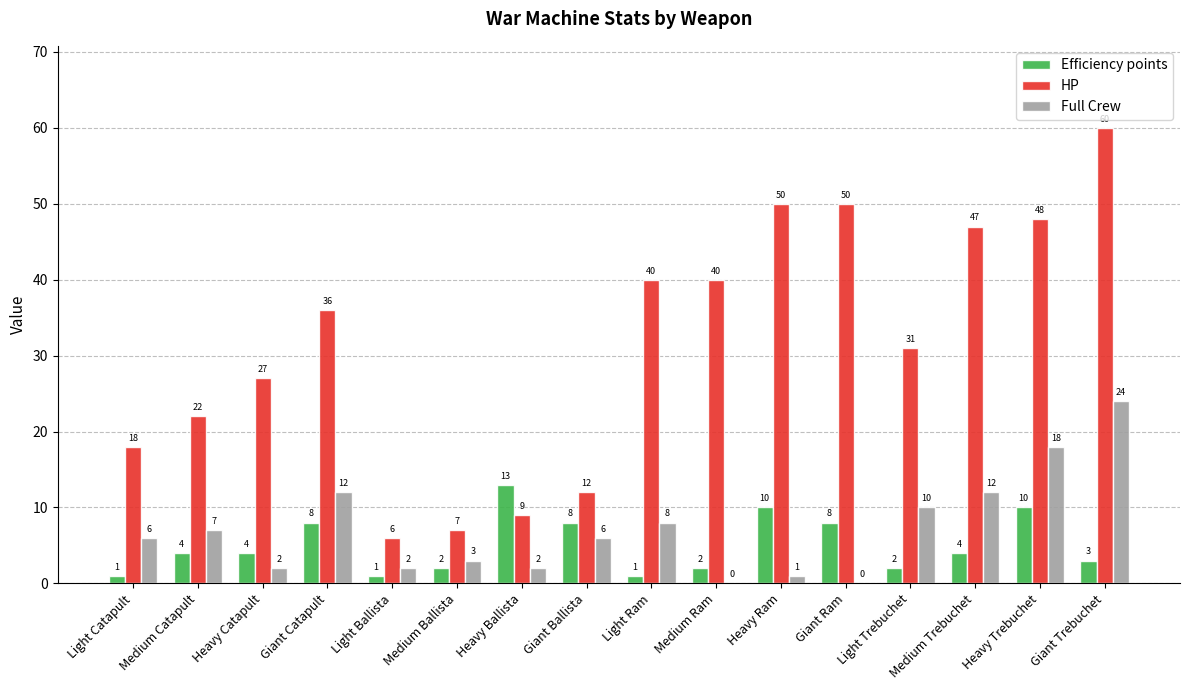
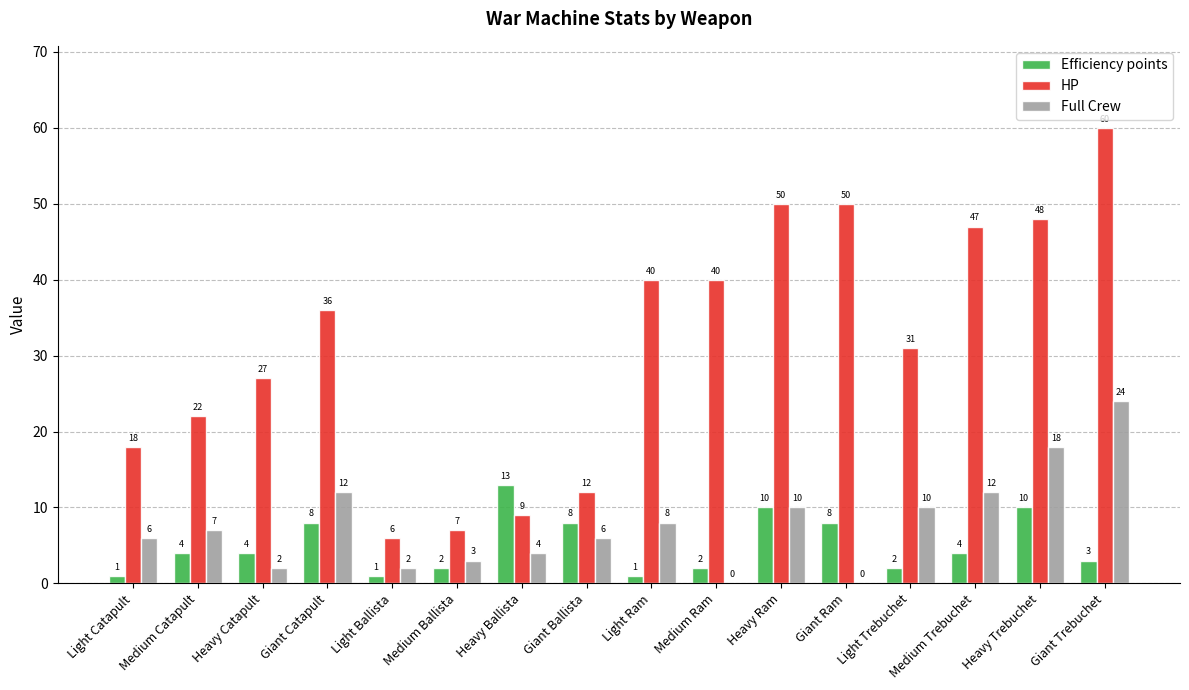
  {
    "Efficiency points": {
      "Light Catapult": 1,
      "Medium Catapult": 4,
      "Heavy Catapult": 4,
      "Giant Catapult": 8,
      "Light Ballista": 1,
      "Medium Ballista": 2,
      "Heavy Ballista": 13,
      "Giant Ballista": 8,
      "Light Ram": 1,
      "Medium Ram": 2,
      "Heavy Ram": 10,
      "Giant Ram": 8,
      "Light Trebuchet": 2,
      "Medium Trebuchet": 4,
      "Heavy Trebuchet": 10,
      "Giant Trebuchet": 3
    },
    "HP": {
      "Light Catapult": 18,
      "Medium Catapult": 22,
      "Heavy Catapult": 27,
      "Giant Catapult": 36,
      "Light Ballista": 6,
      "Medium Ballista": 7,
      "Heavy Ballista": 9,
      "Giant Ballista": 12,
      "Light Ram": 40,
      "Medium Ram": 40,
      "Heavy Ram": 50,
      "Giant Ram": 50,
      "Light Trebuchet": 31,
      "Medium Trebuchet": 47,
      "Heavy Trebuchet": 48
    },
    "Full Crew": {
      "Light Catapult": 6,
      "Medium Catapult": 7,
      "Heavy Catapult": 2,
      "Giant Catapult": 12,
      "Light Ballista": 2,
      "Medium Ballista": 3,
-     "Heavy Ballista": 2,
+     "Heavy Ballista": 4,
      "Giant Ballista": 6,
      "Light Ram": 8,
      "Medium Ram": 0,
-     "Heavy Ram": 1,
+     "Heavy Ram": 10,
      "Giant Ram": 0,
      "Light Trebuchet": 10,
      "Medium Trebuchet": 12,
      "Heavy Trebuchet": 18,
      "Giant Trebuchet": 24
    }
  }
